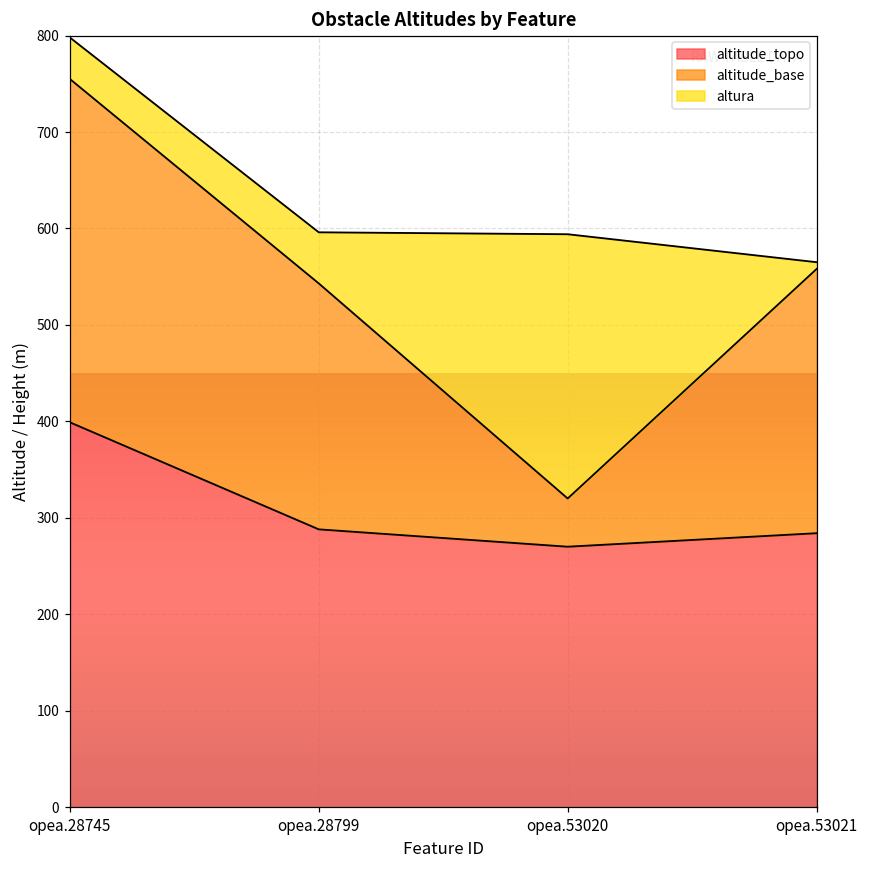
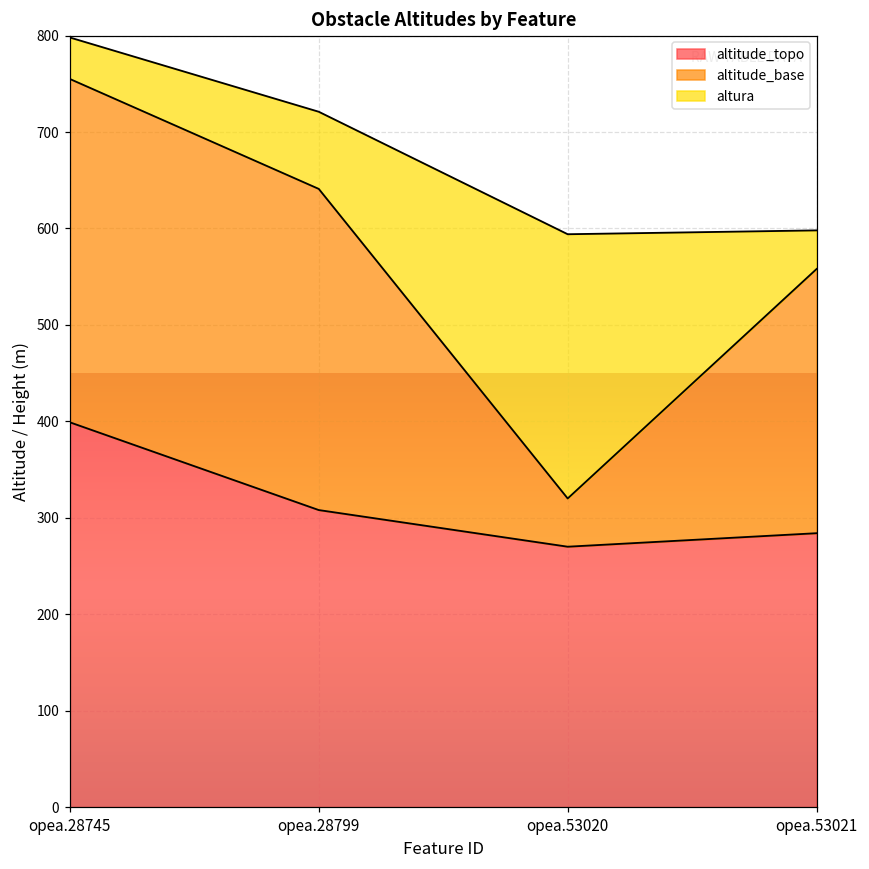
  {
    "altitude_topo": {
      "opea.28745": 400,
-     "opea.28799": 290,
+     "opea.28799": 310,
      "opea.53020": 270,
      "opea.53021": 280
    },
    "altitude_base": {
      "opea.28745": 360,
-     "opea.28799": 260,
+     "opea.28799": 330,
      "opea.53020": 50,
      "opea.53021": 270
    },
    "altura": {
      "opea.28745": 40,
-     "opea.28799": 50,
+     "opea.28799": 80,
      "opea.53020": 270,
-     "opea.53021": 10
+     "opea.53021": 40
    }
  }
